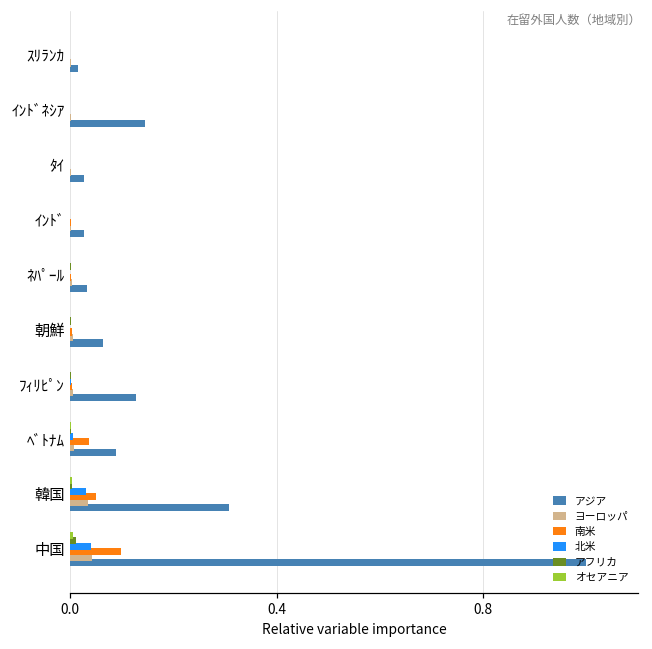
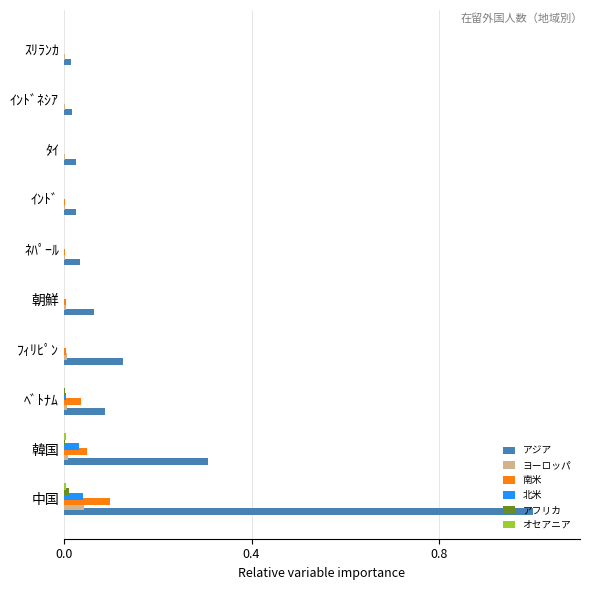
  {
    "アジア": {
      "ｽﾘﾗﾝｶ": 0.02,
-     "ｲﾝﾄﾞﾈｼｱ": 0.14,
+     "ｲﾝﾄﾞﾈｼｱ": 0.02,
      "ﾀｲ": 0.03,
      "ｲﾝﾄﾞ": 0.03,
      "ﾈﾊﾟｰﾙ": 0.03,
      "朝鮮": 0.06,
      "ﾌｨﾘﾋﾟﾝ": 0.13,
      "ﾍﾞﾄﾅﾑ": 0.09,
      "韓国": 0.31,
      "中国": 1.00
    },
    "ヨーロッパ": {
      "ﾌｨﾘﾋﾟﾝ": 0.01,
      "ﾍﾞﾄﾅﾑ": 0.01,
-     "韓国": 0.04,
+     "韓国": 0.01,
      "中国": 0.04
    },
    "南米": {
      "ﾍﾞﾄﾅﾑ": 0.04,
      "韓国": 0.05,
      "中国": 0.10
    },
    "北米": {
      "韓国": 0.03,
      "中国": 0.04
    },
    "アフリカ": {
      "中国": 0.01
    },
    "オセアニア": {
      "中国": 0.01
    }
  }
